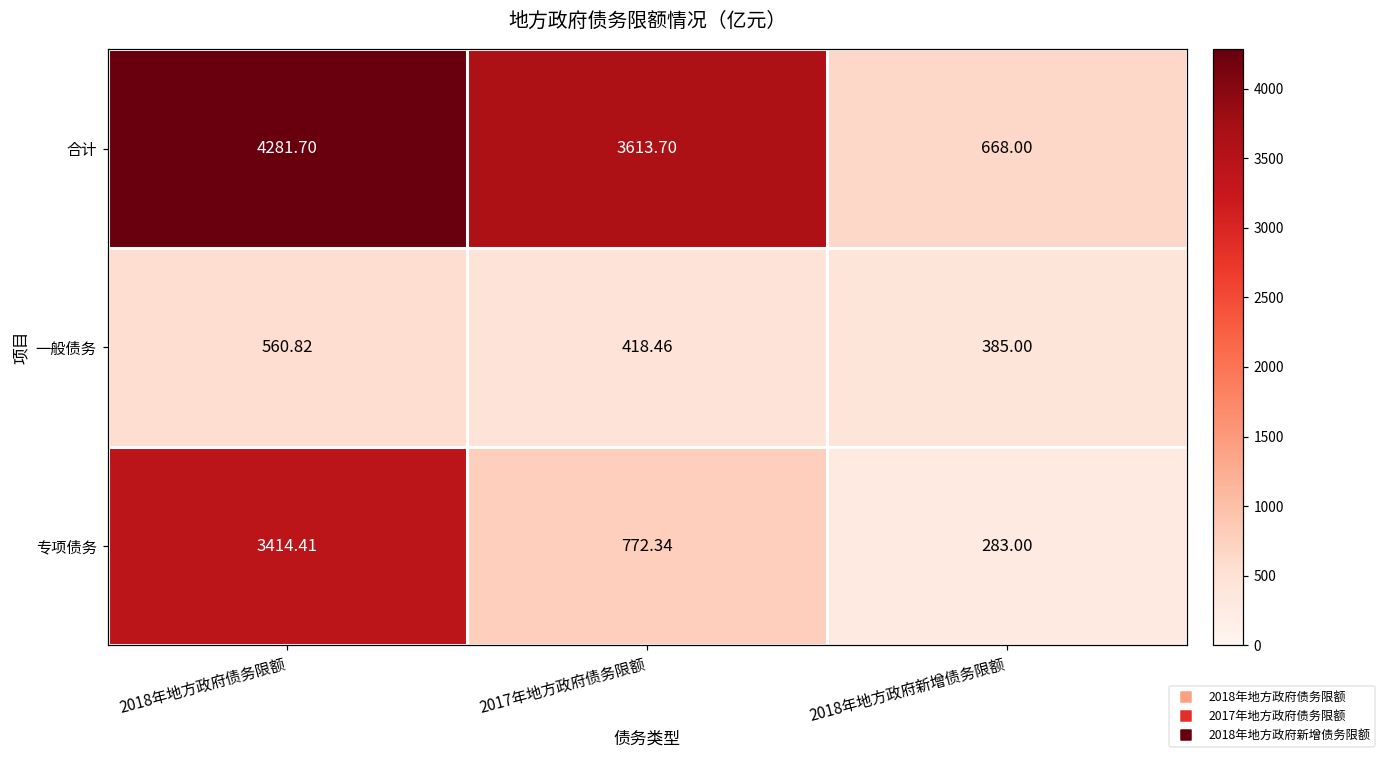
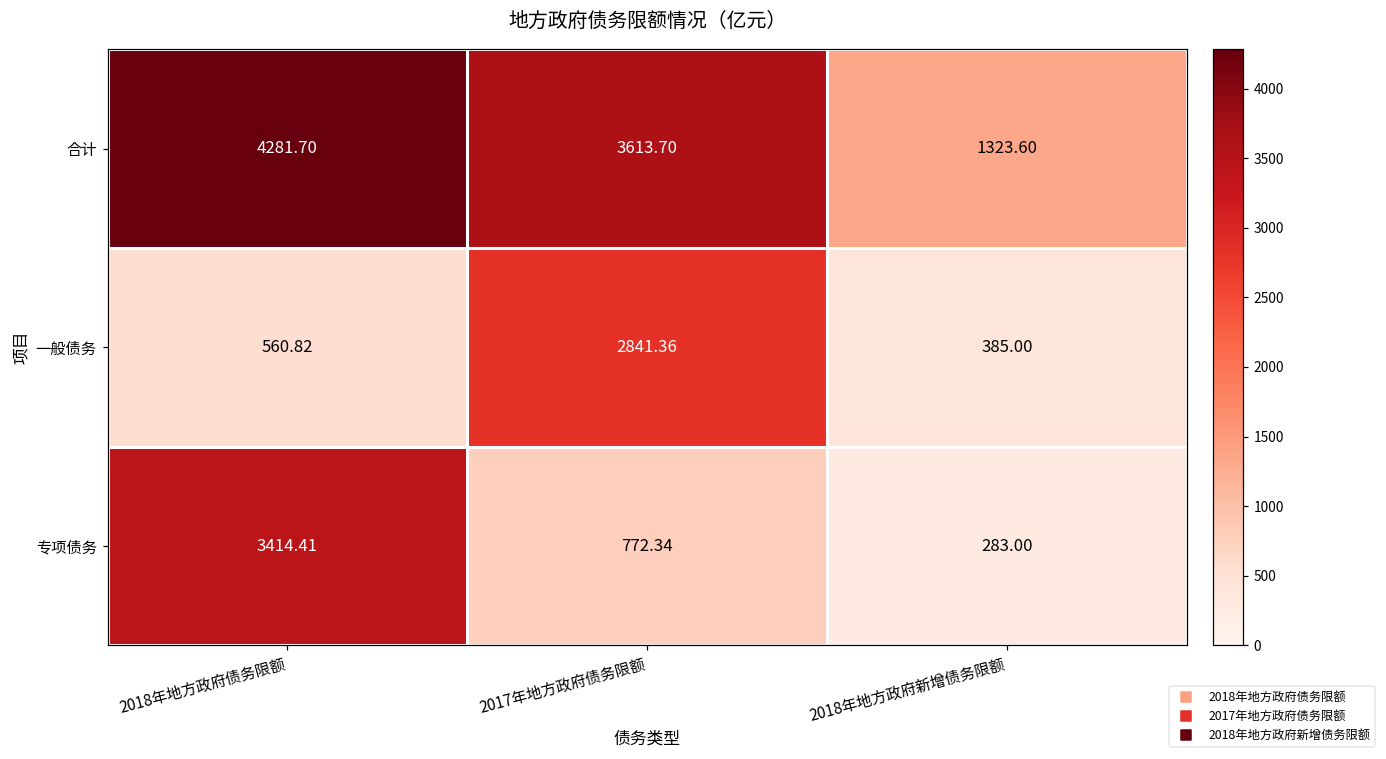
  {
    "合计": {
      "2018年地方政府债务限额": 4281.70,
      "2017年地方政府债务限额": 3613.70,
-     "2018年地方政府新增债务限额": 668.00
+     "2018年地方政府新增债务限额": 1323.60
    },
    "一般债务": {
      "2018年地方政府债务限额": 560.82,
-     "2017年地方政府债务限额": 418.46,
+     "2017年地方政府债务限额": 2841.36,
      "2018年地方政府新增债务限额": 385.00
    },
    "专项债务": {
      "2018年地方政府债务限额": 3414.41,
      "2017年地方政府债务限额": 772.34,
      "2018年地方政府新增债务限额": 283.00
    }
  }
